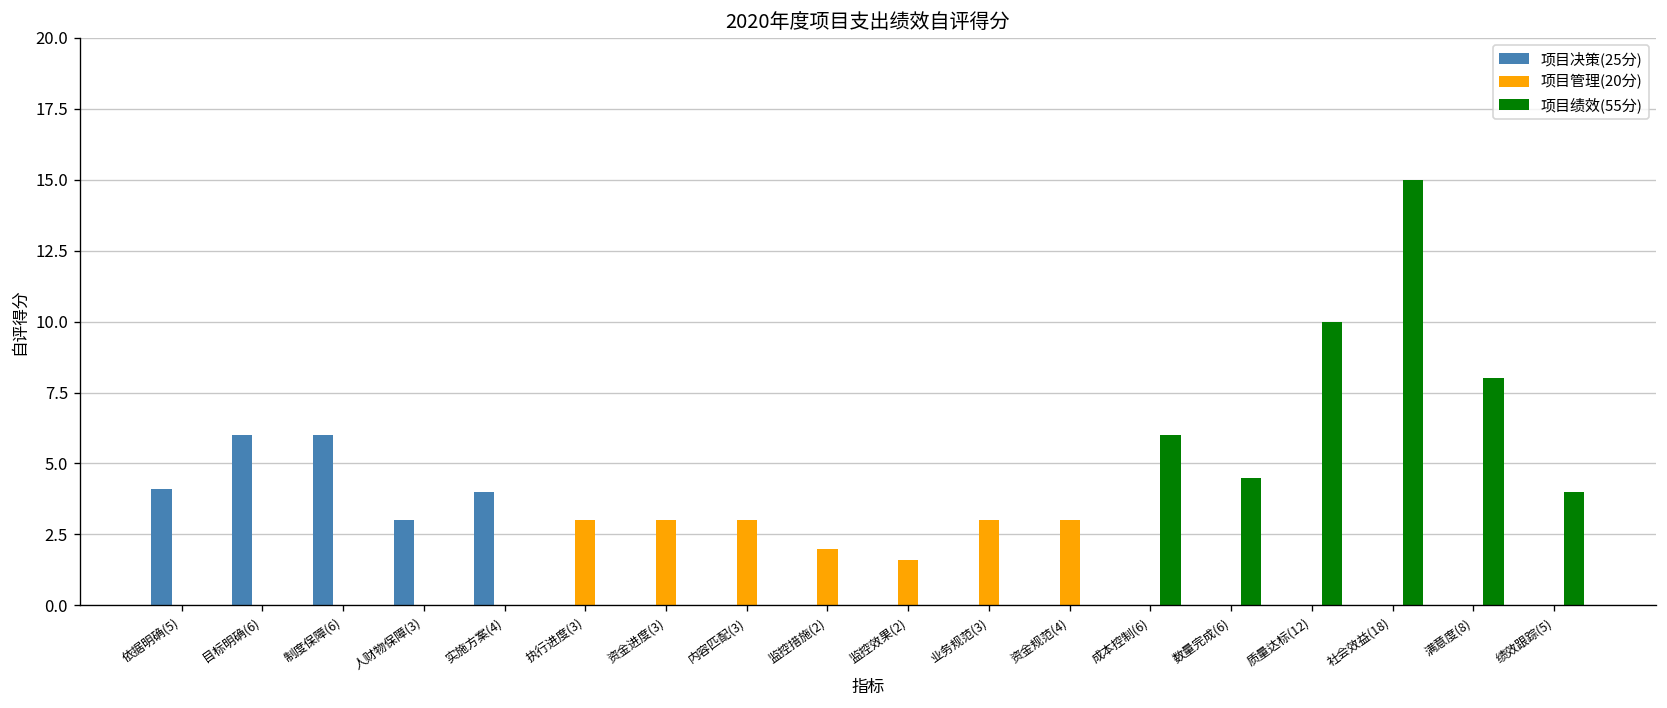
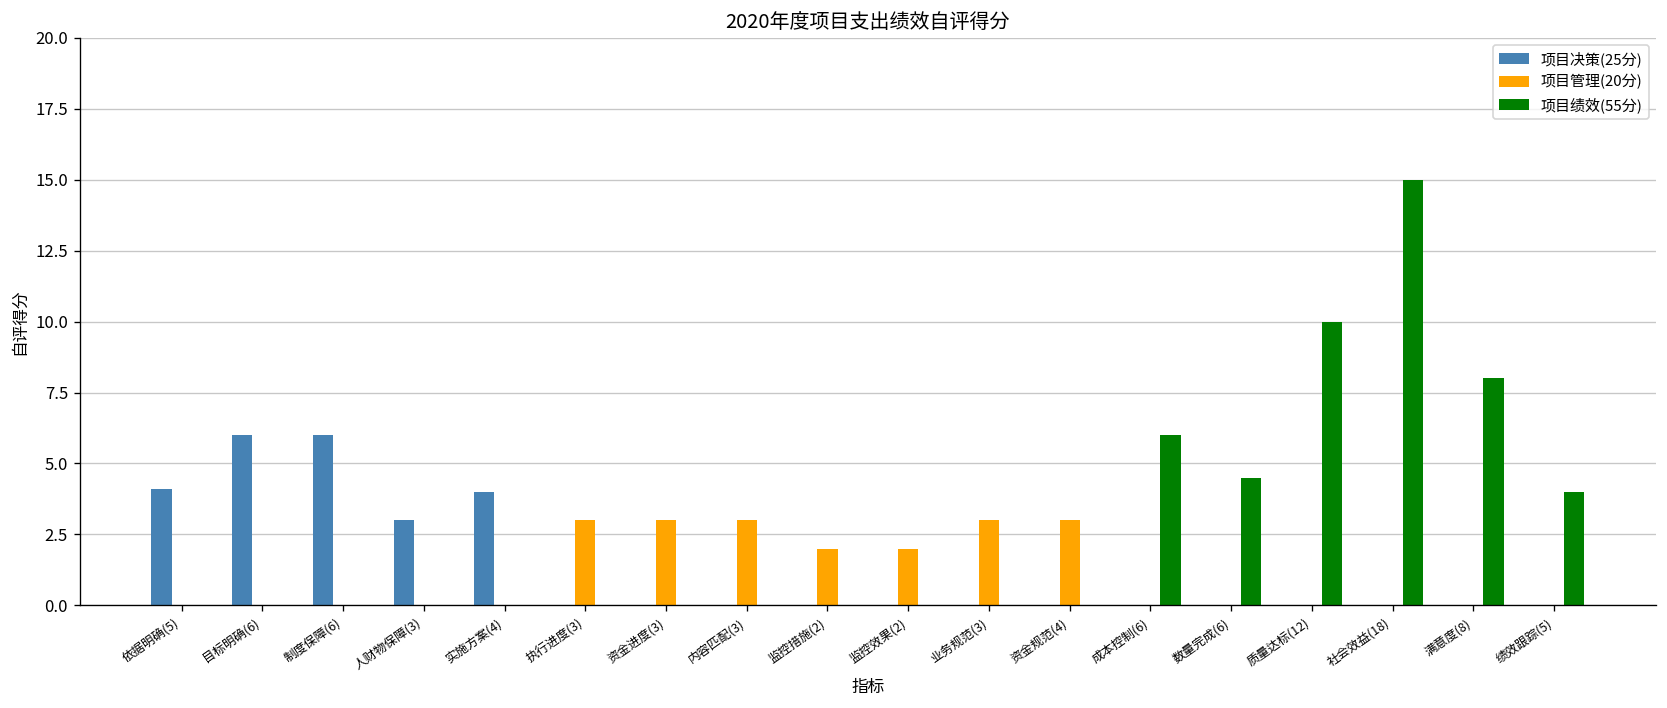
  {
    "项目决策(25分)": {
      "依据明确(5)": 4.1,
      "目标明确(6)": 6.0,
      "制度保障(6)": 6.0,
      "人财物保障(3)": 3.0,
      "实施方案(4)": 4.0,
      "执行进度(3)": 0.0,
      "资金进度(3)": 0.0,
      "内容匹配(3)": 0.0,
      "监控措施(2)": 0.0,
      "监控效果(2)": 0.0,
      "业务规范(3)": 0.0,
      "资金规范(4)": 0.0,
      "成本控制(6)": 0.0,
      "数量完成(6)": 0.0,
      "质量达标(12)": 0.0,
      "社会效益(18)": 0.0,
      "满意度(8)": 0.0,
      "绩效跟踪(5)": 0.0
    },
    "项目管理(20分)": {
      "依据明确(5)": 0.0,
      "目标明确(6)": 0.0,
      "制度保障(6)": 0.0,
      "人财物保障(3)": 0.0,
      "实施方案(4)": 0.0,
      "执行进度(3)": 3.0,
      "资金进度(3)": 3.0,
      "内容匹配(3)": 3.0,
      "监控措施(2)": 2.0,
-     "监控效果(2)": 1.6,
+     "监控效果(2)": 2.0,
      "业务规范(3)": 3.0,
      "资金规范(4)": 3.0,
      "成本控制(6)": 0.0,
      "数量完成(6)": 0.0,
      "质量达标(12)": 0.0,
      "社会效益(18)": 0.0,
      "满意度(8)": 0.0,
      "绩效跟踪(5)": 0.0
    },
    "项目绩效(55分)": {
      "依据明确(5)": 0.0,
      "目标明确(6)": 0.0,
      "制度保障(6)": 0.0,
      "人财物保障(3)": 0.0,
      "实施方案(4)": 0.0,
      "执行进度(3)": 0.0,
      "资金进度(3)": 0.0,
      "内容匹配(3)": 0.0,
      "监控措施(2)": 0.0,
      "监控效果(2)": 0.0,
      "业务规范(3)": 0.0,
      "资金规范(4)": 0.0,
      "成本控制(6)": 6.0,
      "数量完成(6)": 4.5,
      "质量达标(12)": 10.0,
      "社会效益(18)": 15.0,
      "满意度(8)": 8.0,
      "绩效跟踪(5)": 4.0
    }
  }
